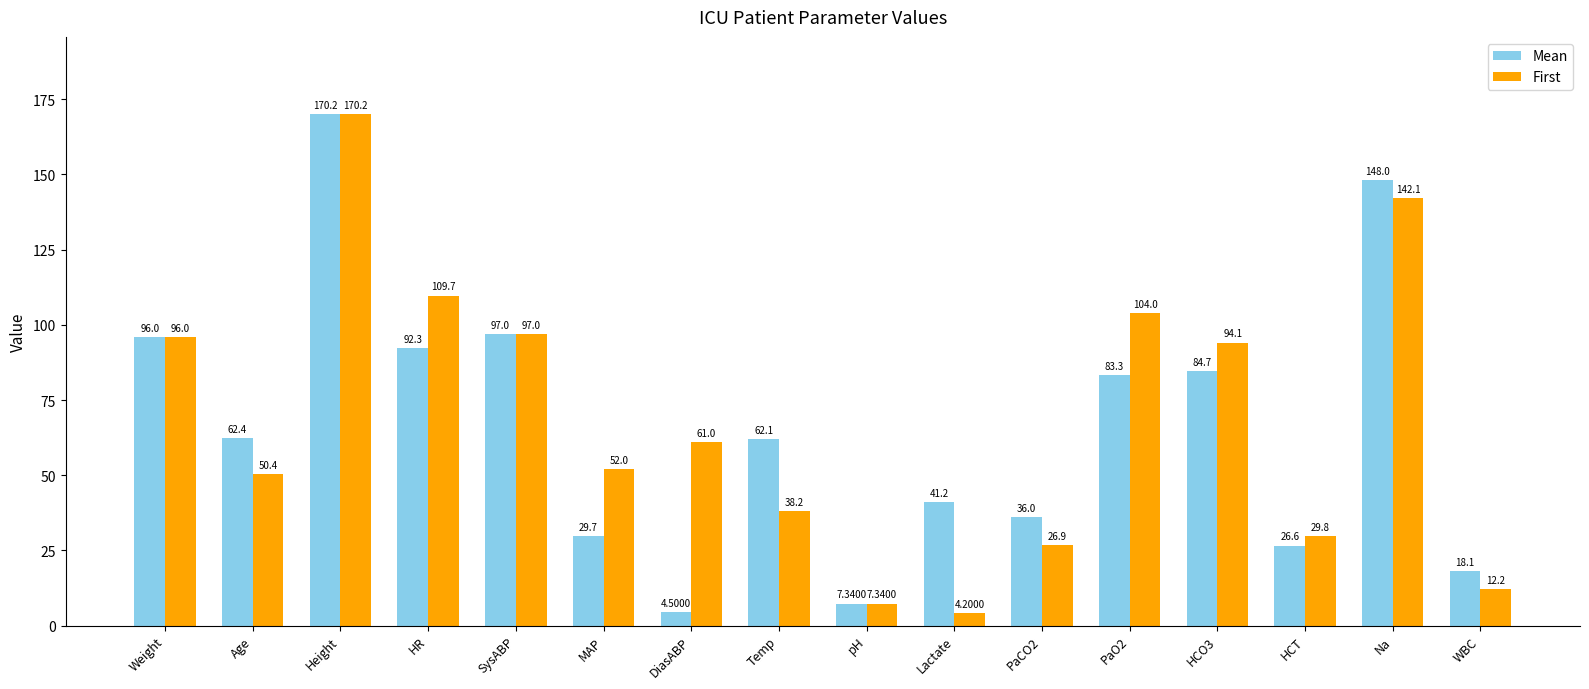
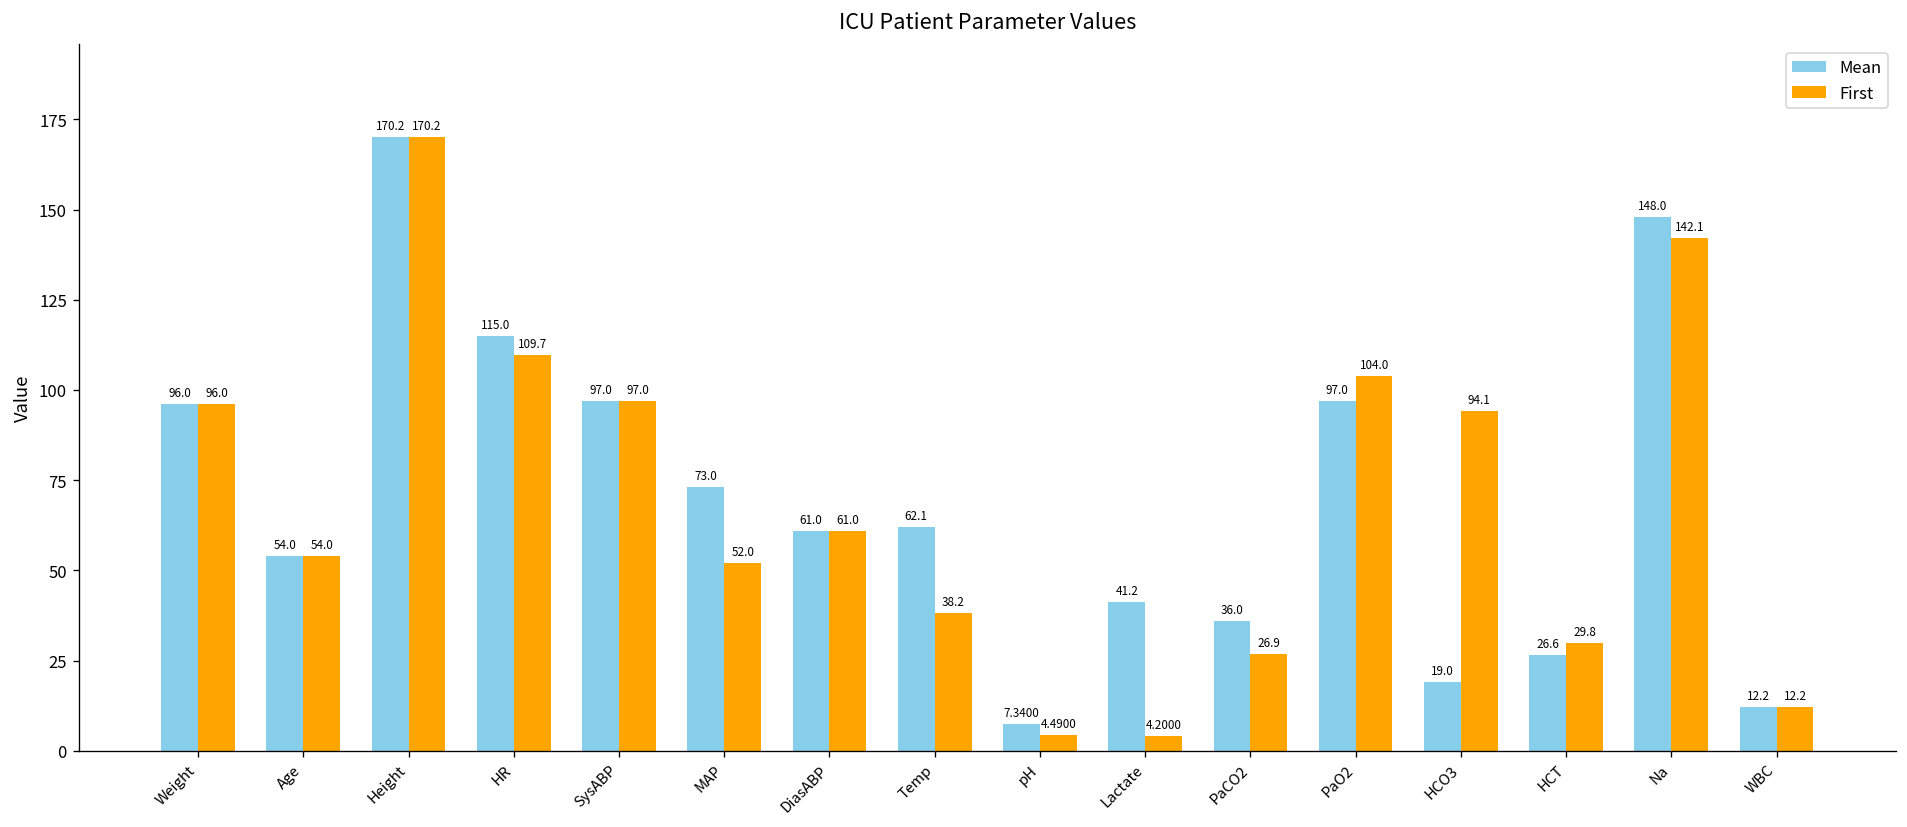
  {
    "Mean": {
      "Weight": 96.0,
-     "Age": 62.4,
+     "Age": 54.0,
      "Height": 170.2,
-     "HR": 92.3,
+     "HR": 115.0,
      "SysABP": 97.0,
-     "MAP": 29.7,
-     "DiasABP": 4.5000,
+     "MAP": 73.0,
+     "DiasABP": 61.0,
      "Temp": 62.1,
      "pH": 7.3400,
      "Lactate": 41.2,
      "PaCO2": 36.0,
-     "PaO2": 83.3,
-     "HCO3": 84.7,
+     "PaO2": 97.0,
+     "HCO3": 19.0,
      "HCT": 26.6,
      "Na": 148.0,
-     "WBC": 18.1
+     "WBC": 12.2
    },
    "First": {
      "Weight": 96.0,
-     "Age": 50.4,
+     "Age": 54.0,
      "Height": 170.2,
      "HR": 109.7,
      "SysABP": 97.0,
      "MAP": 52.0,
      "DiasABP": 61.0,
      "Temp": 38.2,
-     "pH": 7.3400,
+     "pH": 4.4900,
      "Lactate": 4.2000,
      "PaCO2": 26.9,
      "PaO2": 104.0,
      "HCO3": 94.1,
      "HCT": 29.8,
      "Na": 142.1,
      "WBC": 12.2
    }
  }
